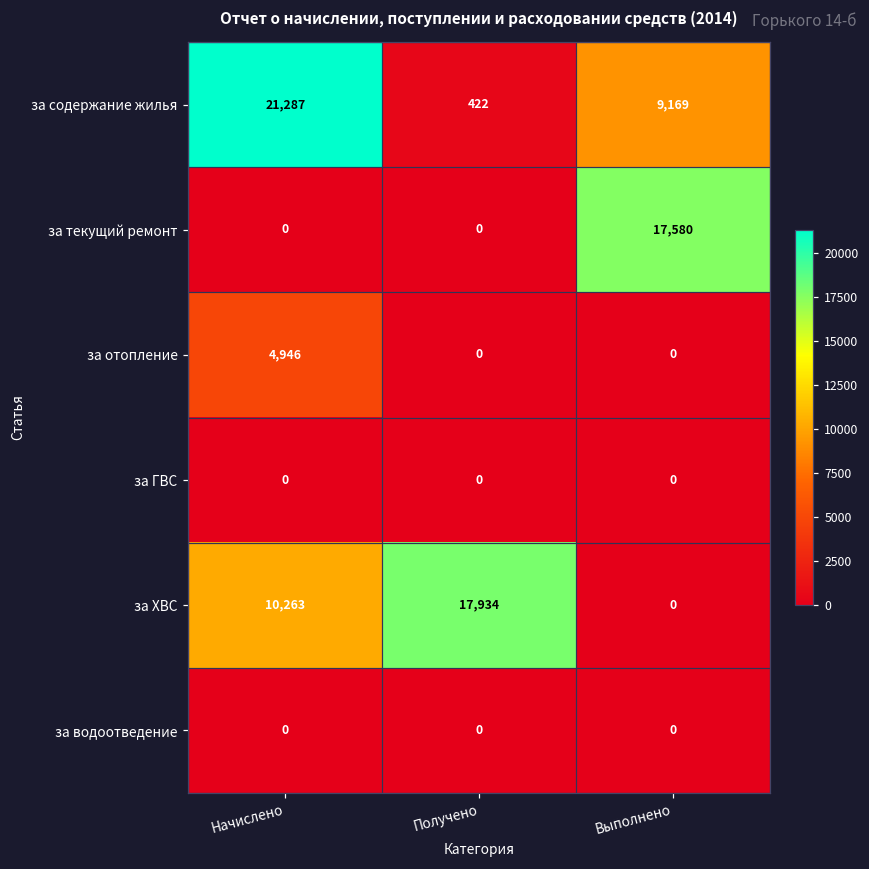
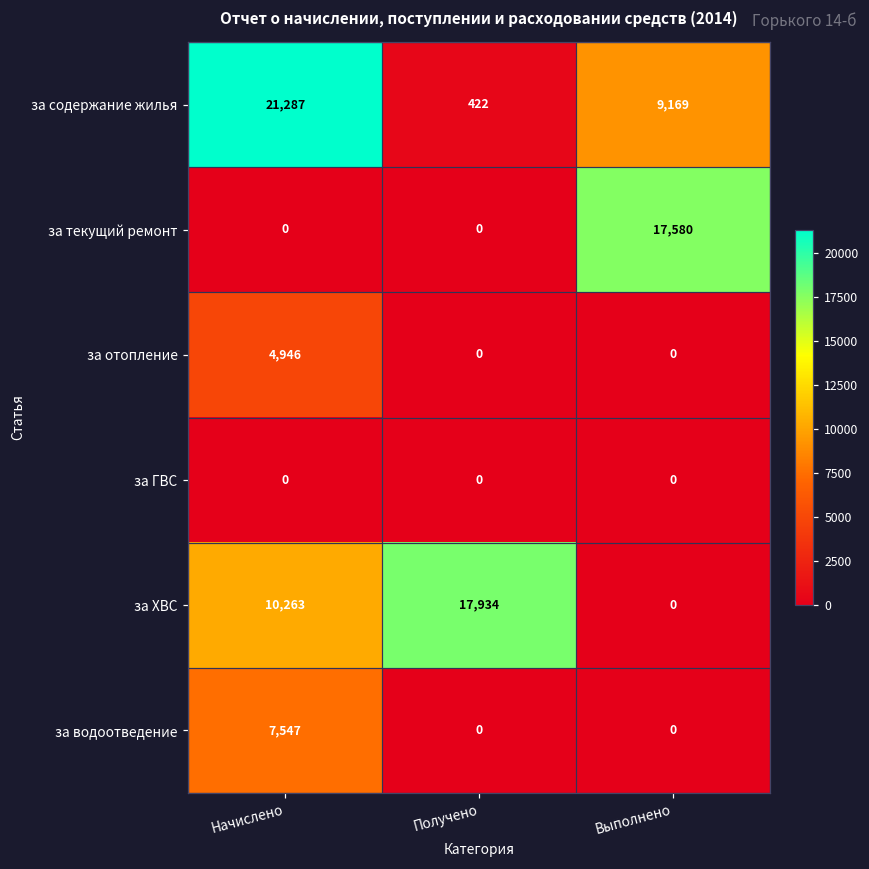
  {
    "за содержание жилья": {
      "Начислено": "21,287",
      "Получено": "422",
      "Выполнено": "9,169"
    },
    "за текущий ремонт": {
      "Начислено": "0",
      "Получено": "0",
      "Выполнено": "17,580"
    },
    "за отопление": {
      "Начислено": "4,946",
      "Получено": "0",
      "Выполнено": "0"
    },
    "за ГВС": {
      "Начислено": "0",
      "Получено": "0",
      "Выполнено": "0"
    },
    "за ХВС": {
      "Начислено": "10,263",
      "Получено": "17,934",
      "Выполнено": "0"
    },
    "за водоотведение": {
-     "Начислено": "0",
+     "Начислено": "7,547",
      "Получено": "0",
      "Выполнено": "0"
    }
  }
